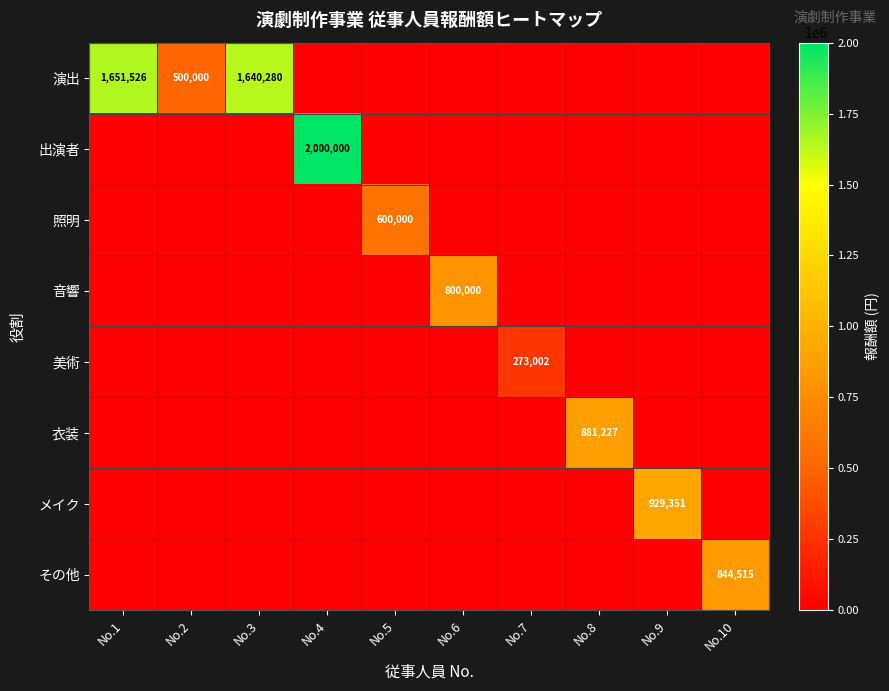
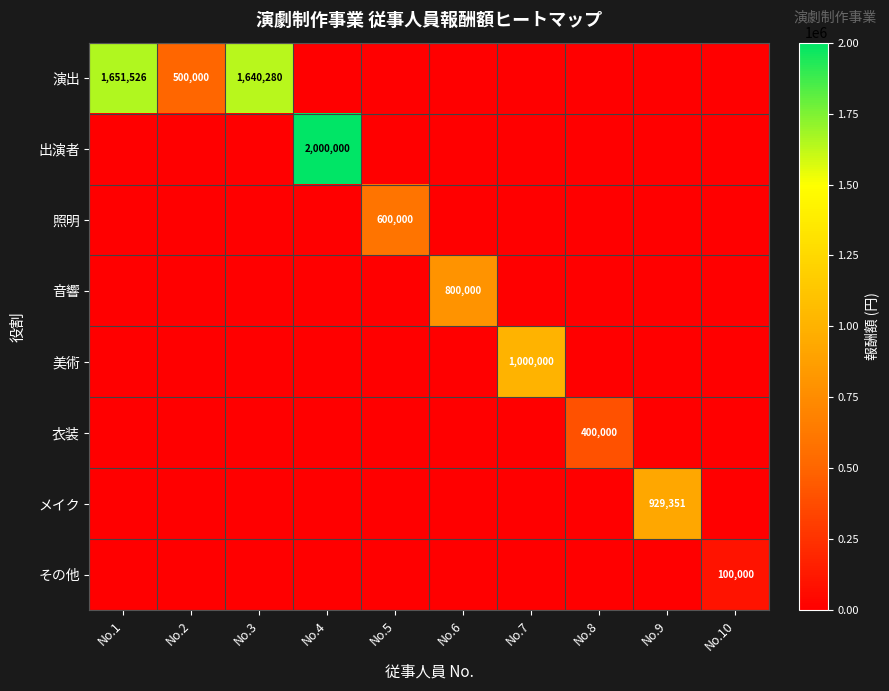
  {
    "演出": {
      "No.1": "1,651,526",
      "No.2": "500,000",
      "No.3": "1,640,280"
    },
    "出演者": {
      "No.4": "2,000,000"
    },
    "照明": {
      "No.5": "600,000"
    },
    "音響": {
      "No.6": "800,000"
    },
    "美術": {
-     "No.7": "273,002"
+     "No.7": "1,000,000"
    },
    "衣装": {
-     "No.8": "881,227"
+     "No.8": "400,000"
    },
    "メイク": {
      "No.9": "929,351"
    },
    "その他": {
-     "No.10": "844,515"
+     "No.10": "100,000"
    }
  }
